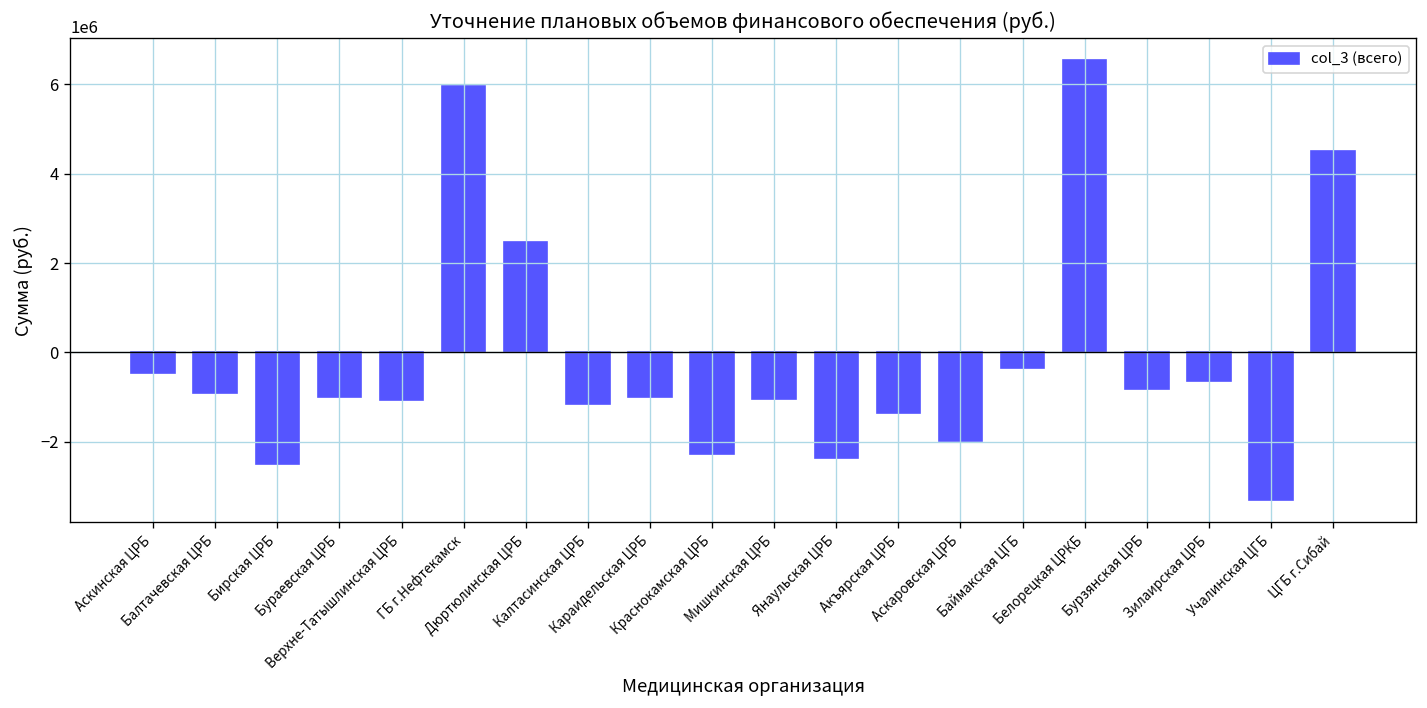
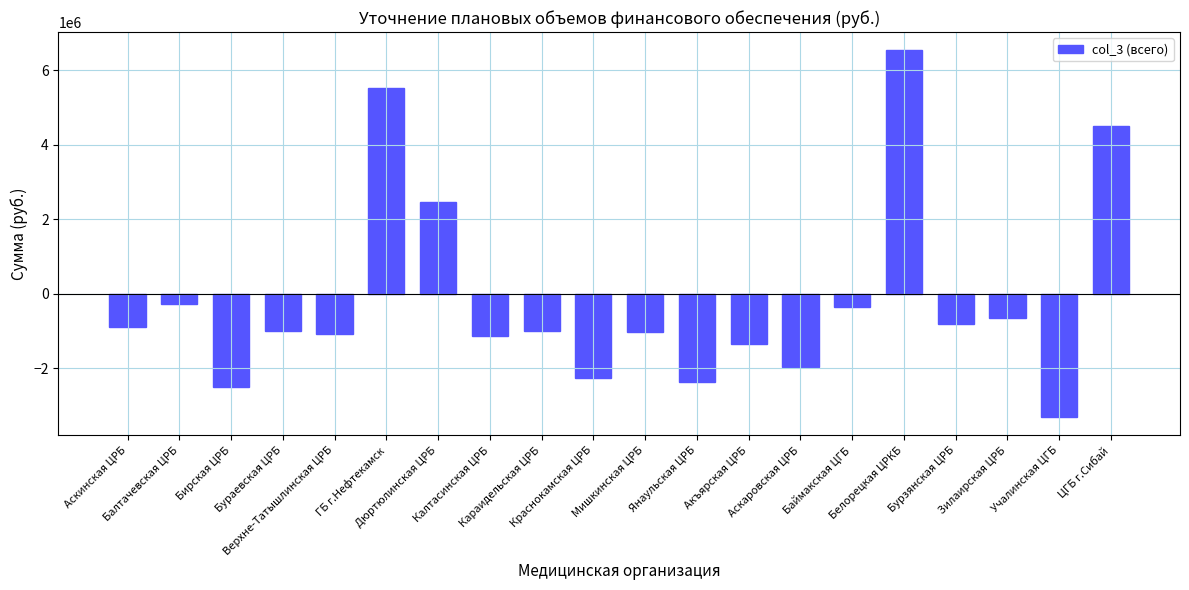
  {
-   "Аскинская ЦРБ": -500000,
-   "Балтачевская ЦРБ": -900000,
+   "Аскинская ЦРБ": -900000,
+   "Балтачевская ЦРБ": -300000,
    "Бирская ЦРБ": -2500000,
    "Бураевская ЦРБ": -1000000,
    "Верхне-Татышлинская ЦРБ": -1100000,
-   "ГБ г.Нефтекамск": 6000000,
+   "ГБ г.Нефтекамск": 5500000,
    "Дюртюлинская ЦРБ": 2500000,
    "Калтасинская ЦРБ": -1100000,
    "Караидельская ЦРБ": -1000000,
    "Краснокамская ЦРБ": -2300000,
    "Мишкинская ЦРБ": -1000000,
    "Янаульская ЦРБ": -2400000,
    "Акъярская ЦРБ": -1300000,
    "Аскаровская ЦРБ": -2000000,
    "Баймакская ЦГБ": -300000,
    "Белорецкая ЦРКБ": 6500000,
    "Бурзянская ЦРБ": -800000,
    "Зилаирская ЦРБ": -600000,
    "Учалинская ЦГБ": -3300000,
    "ЦГБ г.Сибай": 4500000
  }
